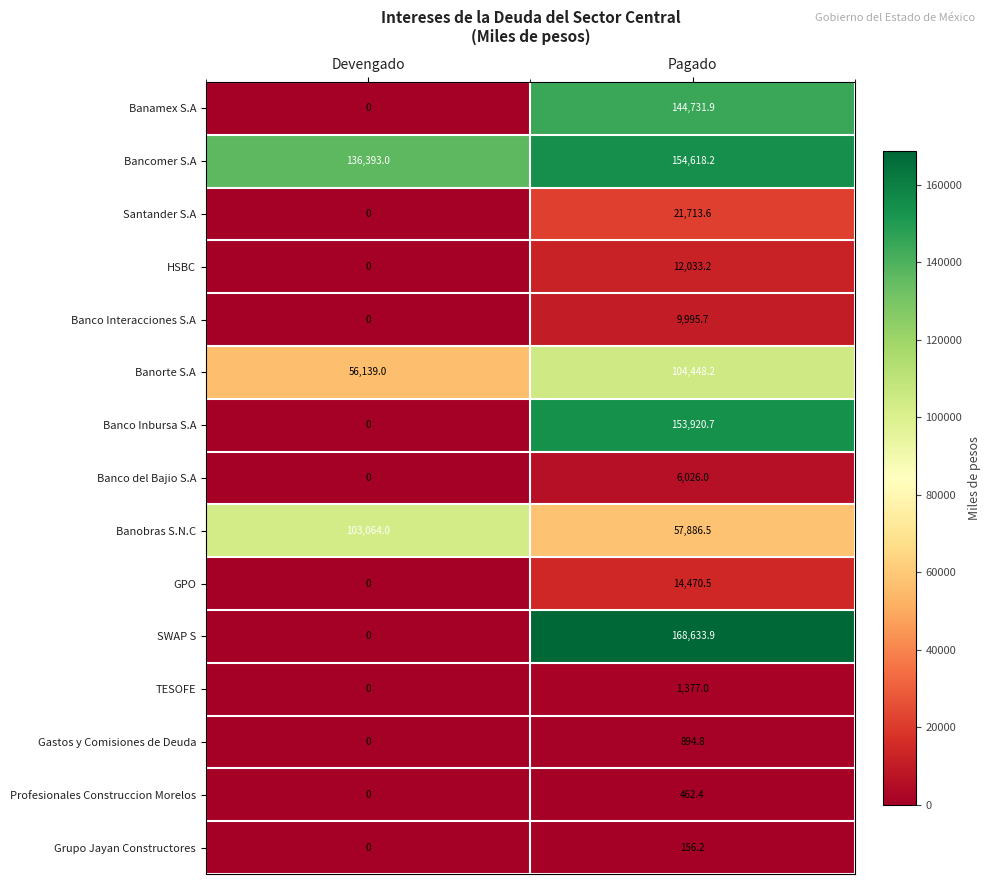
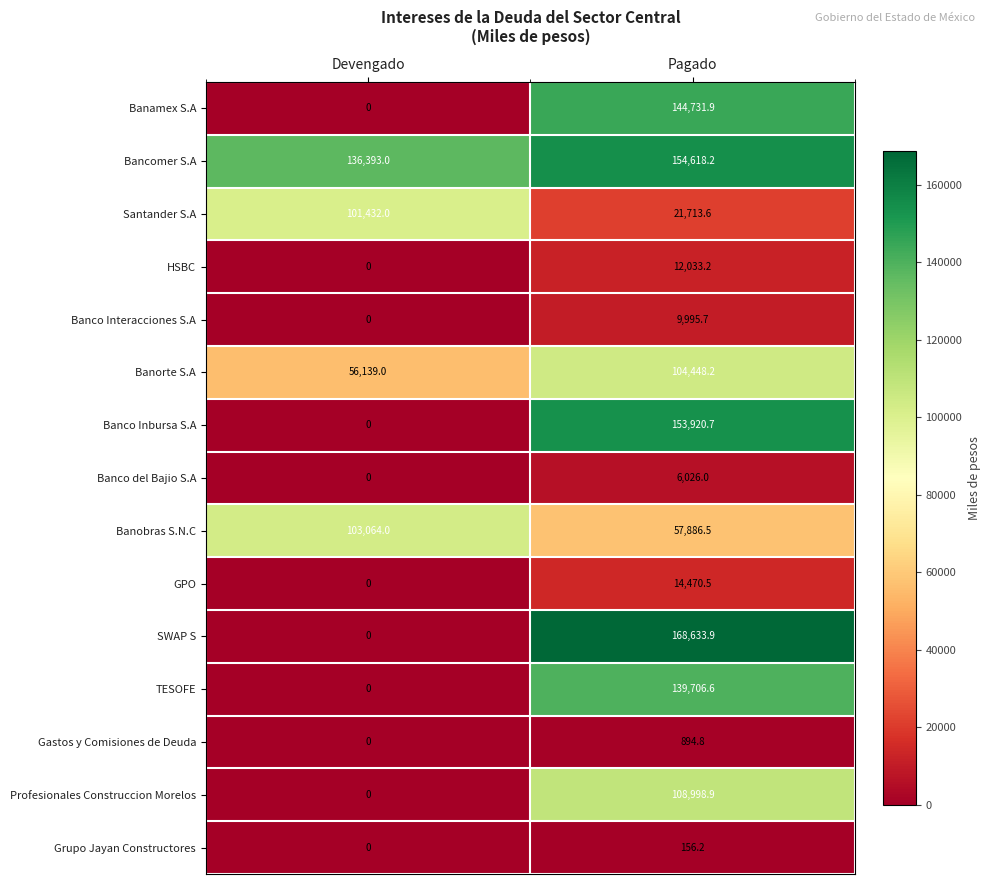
  {
    "Banamex S.A": {
      "Devengado": "0",
      "Pagado": "144,731.9"
    },
    "Bancomer S.A": {
      "Devengado": "136,393.0",
      "Pagado": "154,618.2"
    },
    "Santander S.A": {
-     "Devengado": "0",
+     "Devengado": "101,432.0",
      "Pagado": "21,713.6"
    },
    "HSBC": {
      "Devengado": "0",
      "Pagado": "12,033.2"
    },
    "Banco Interacciones S.A": {
      "Devengado": "0",
      "Pagado": "9,995.7"
    },
    "Banorte S.A": {
      "Devengado": "56,139.0",
      "Pagado": "104,448.2"
    },
    "Banco Inbursa S.A": {
      "Devengado": "0",
      "Pagado": "153,920.7"
    },
    "Banco del Bajio S.A": {
      "Devengado": "0",
      "Pagado": "6,026.0"
    },
    "Banobras S.N.C": {
      "Devengado": "103,064.0",
      "Pagado": "57,886.5"
    },
    "GPO": {
      "Devengado": "0",
      "Pagado": "14,470.5"
    },
    "SWAP S": {
      "Devengado": "0",
      "Pagado": "168,633.9"
    },
    "TESOFE": {
      "Devengado": "0",
-     "Pagado": "1,377.0"
+     "Pagado": "139,706.6"
    },
    "Gastos y Comisiones de Deuda": {
      "Devengado": "0",
      "Pagado": "894.8"
    },
    "Profesionales Construccion Morelos": {
      "Devengado": "0",
-     "Pagado": "462.4"
+     "Pagado": "108,998.9"
    },
    "Grupo Jayan Constructores": {
      "Devengado": "0",
      "Pagado": "156.2"
    }
  }
